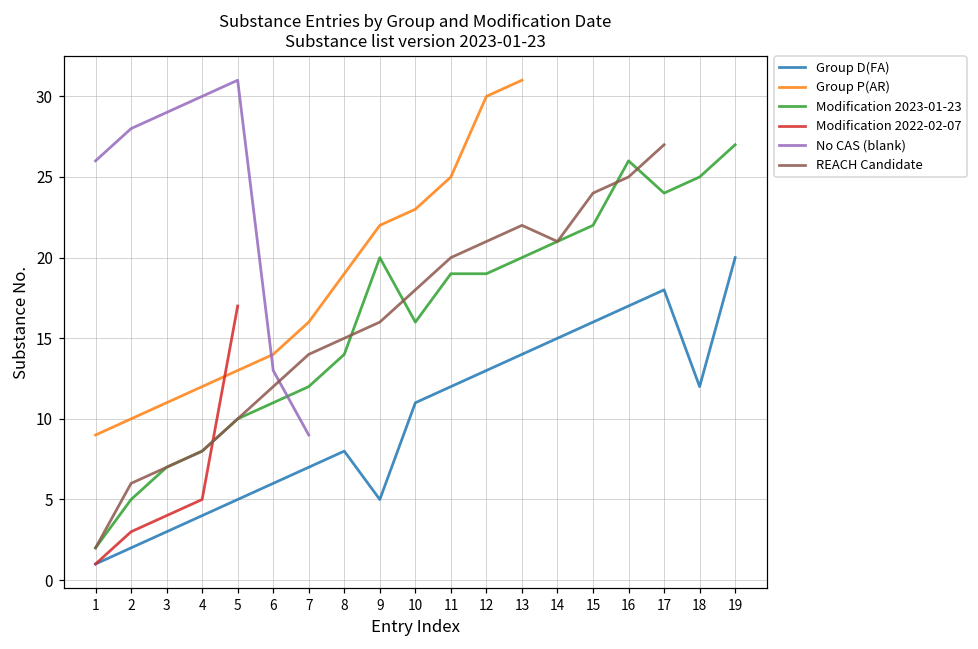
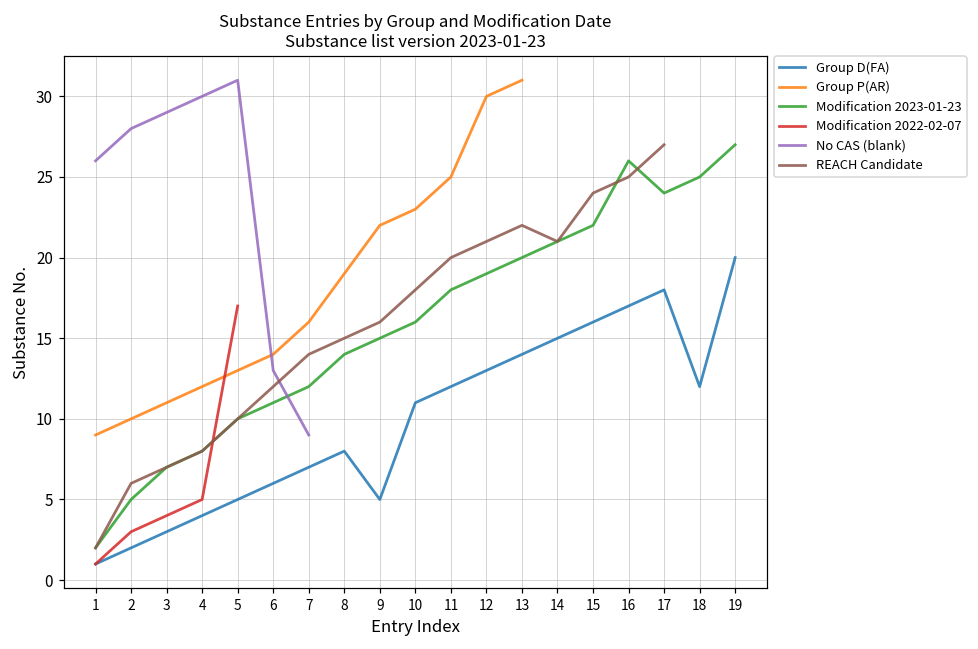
  {
    "Group D(FA)": {
      "2": 2,
      "3": 3,
      "4": 4,
      "5": 5,
      "6": 6,
      "7": 7,
      "8": 8,
      "9": 5,
      "10": 11,
      "11": 12,
      "12": 13,
      "13": 14,
      "14": 15,
      "15": 16,
      "16": 17,
      "17": 18,
      "18": 12,
      "19": 20
    },
    "Group P(AR)": {
      "1": 9,
      "2": 10,
      "3": 11,
      "4": 12,
      "5": 13,
      "6": 14,
      "7": 16,
      "8": 19,
      "9": 22,
      "10": 23,
      "11": 25,
      "12": 30,
      "13": 31
    },
    "Modification 2023-01-23": {
      "2": 5,
      "6": 11,
      "7": 12,
      "8": 14,
-     "9": 20,
+     "9": 15,
      "10": 16,
-     "11": 19,
+     "11": 18,
      "12": 19,
      "13": 20,
      "15": 22,
      "16": 26,
      "17": 24,
      "18": 25,
      "19": 27
    },
    "Modification 2022-02-07": {
      "2": 3,
      "3": 4,
      "4": 5,
      "5": 17
    },
    "No CAS (blank)": {
      "1": 26,
      "2": 28,
      "3": 29,
      "4": 30,
      "5": 31,
      "6": 13,
      "7": 9
    },
    "REACH Candidate": {
      "2": 6,
      "6": 12,
      "7": 14,
      "8": 15,
      "9": 16,
      "10": 18,
      "11": 20,
      "12": 21,
      "13": 22,
      "15": 24,
      "16": 25,
      "17": 27
    }
  }
